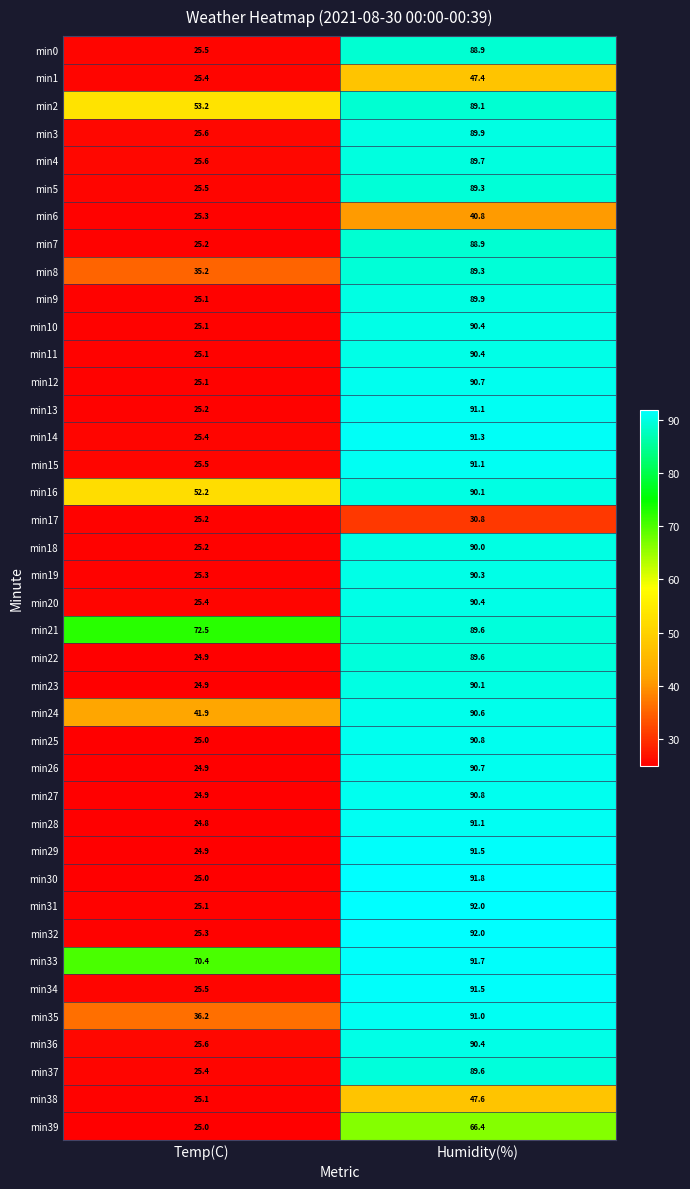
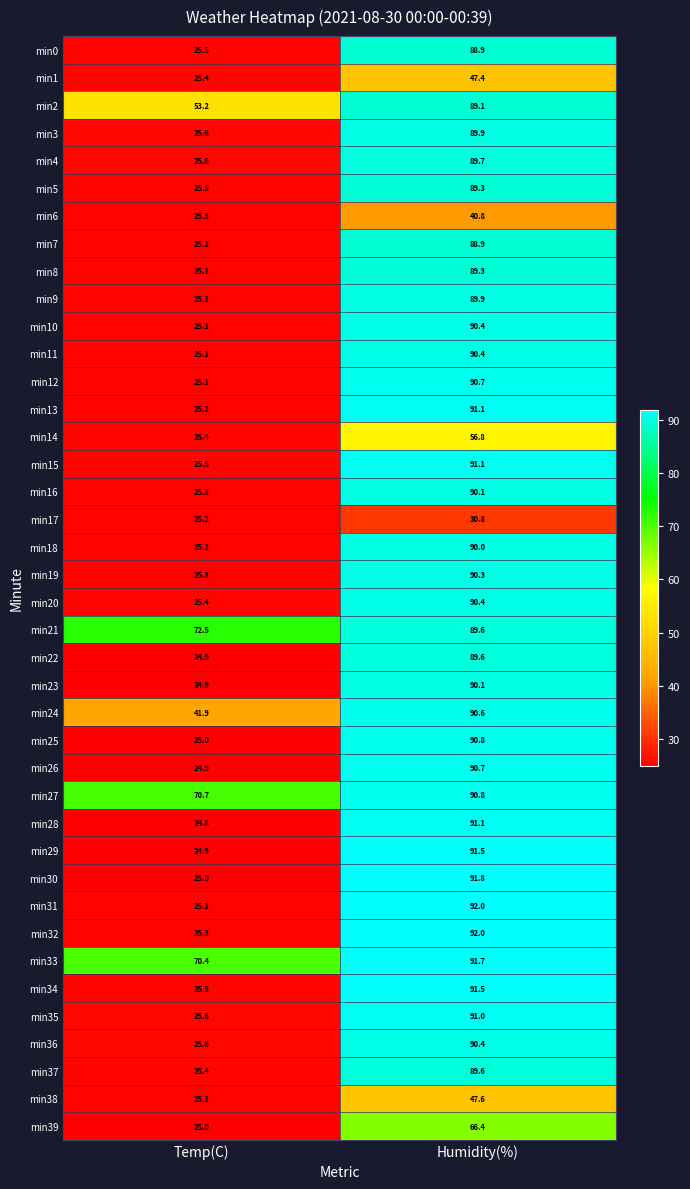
  {
    "min0": {
      "Temp(C)": 25.5,
      "Humidity(%)": 88.9
    },
    "min1": {
      "Temp(C)": 25.4,
      "Humidity(%)": 47.4
    },
    "min2": {
      "Temp(C)": 53.2,
      "Humidity(%)": 89.1
    },
    "min3": {
      "Temp(C)": 25.6,
      "Humidity(%)": 89.9
    },
    "min4": {
      "Temp(C)": 25.6,
      "Humidity(%)": 89.7
    },
    "min5": {
      "Temp(C)": 25.5,
      "Humidity(%)": 89.3
    },
    "min6": {
      "Temp(C)": 25.3,
      "Humidity(%)": 40.8
    },
    "min7": {
      "Temp(C)": 25.2,
      "Humidity(%)": 88.9
    },
    "min8": {
-     "Temp(C)": 35.2,
+     "Temp(C)": 25.1,
      "Humidity(%)": 89.3
    },
    "min9": {
      "Temp(C)": 25.1,
      "Humidity(%)": 89.9
    },
    "min10": {
      "Temp(C)": 25.1,
      "Humidity(%)": 90.4
    },
    "min11": {
      "Temp(C)": 25.1,
      "Humidity(%)": 90.4
    },
    "min12": {
      "Temp(C)": 25.1,
      "Humidity(%)": 90.7
    },
    "min13": {
      "Temp(C)": 25.2,
      "Humidity(%)": 91.1
    },
    "min14": {
      "Temp(C)": 25.4,
-     "Humidity(%)": 91.3
+     "Humidity(%)": 56.8
    },
    "min15": {
      "Temp(C)": 25.5,
      "Humidity(%)": 91.1
    },
    "min16": {
-     "Temp(C)": 52.2,
+     "Temp(C)": 25.3,
      "Humidity(%)": 90.1
    },
    "min17": {
      "Temp(C)": 25.2,
      "Humidity(%)": 30.8
    },
    "min18": {
      "Temp(C)": 25.2,
      "Humidity(%)": 90.0
    },
    "min19": {
      "Temp(C)": 25.3,
      "Humidity(%)": 90.3
    },
    "min20": {
      "Temp(C)": 25.4,
      "Humidity(%)": 90.4
    },
    "min21": {
      "Temp(C)": 72.5,
      "Humidity(%)": 89.6
    },
    "min22": {
      "Temp(C)": 24.9,
      "Humidity(%)": 89.6
    },
    "min23": {
      "Temp(C)": 24.9,
      "Humidity(%)": 90.1
    },
    "min24": {
      "Temp(C)": 41.9,
      "Humidity(%)": 90.6
    },
    "min25": {
      "Temp(C)": 25.0,
      "Humidity(%)": 90.8
    },
    "min26": {
      "Temp(C)": 24.9,
      "Humidity(%)": 90.7
    },
    "min27": {
-     "Temp(C)": 24.9,
+     "Temp(C)": 70.7,
      "Humidity(%)": 90.8
    },
    "min28": {
      "Temp(C)": 24.8,
      "Humidity(%)": 91.1
    },
    "min29": {
      "Temp(C)": 24.9,
      "Humidity(%)": 91.5
    },
    "min30": {
      "Temp(C)": 25.0,
      "Humidity(%)": 91.8
    },
    "min31": {
      "Temp(C)": 25.1,
      "Humidity(%)": 92.0
    },
    "min32": {
      "Temp(C)": 25.3,
      "Humidity(%)": 92.0
    },
    "min33": {
      "Temp(C)": 70.4,
      "Humidity(%)": 91.7
    },
    "min34": {
      "Temp(C)": 25.5,
      "Humidity(%)": 91.5
    },
    "min35": {
-     "Temp(C)": 36.2,
+     "Temp(C)": 25.6,
      "Humidity(%)": 91.0
    },
    "min36": {
      "Temp(C)": 25.6,
      "Humidity(%)": 90.4
    },
    "min37": {
      "Temp(C)": 25.4,
      "Humidity(%)": 89.6
    },
    "min38": {
      "Temp(C)": 25.1,
      "Humidity(%)": 47.6
    },
    "min39": {
      "Temp(C)": 25.0,
      "Humidity(%)": 66.4
    }
  }
